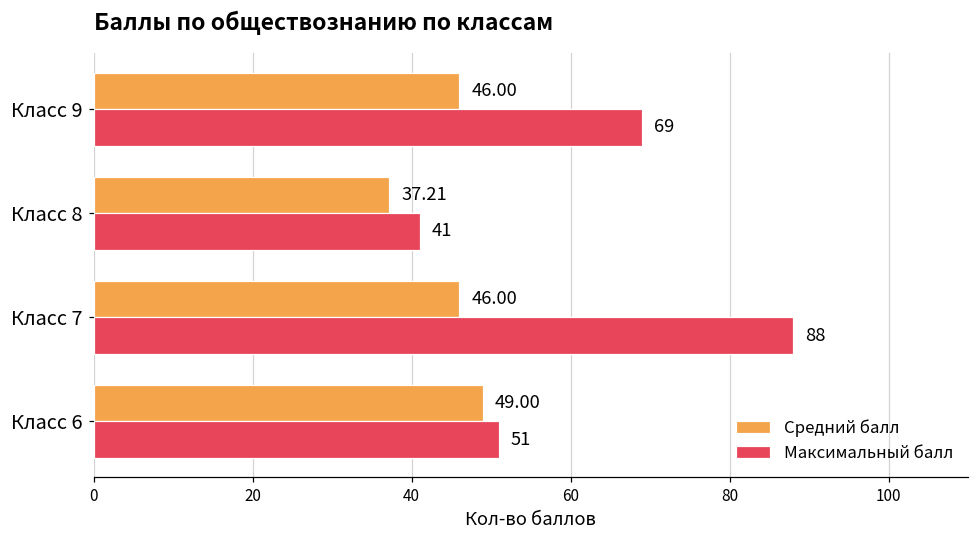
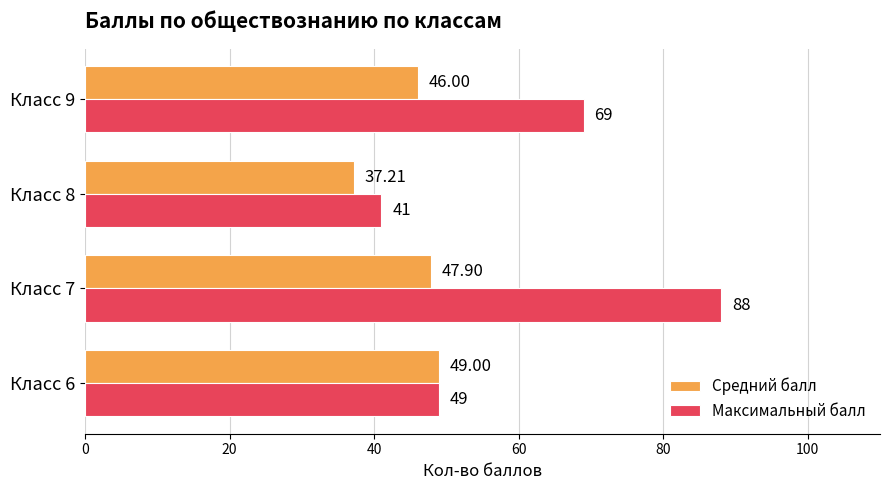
  {
    "Средний балл": {
      "Класс 9": 46.00,
      "Класс 8": 37.21,
-     "Класс 7": 46.00,
+     "Класс 7": 47.90,
      "Класс 6": 49.00
    },
    "Максимальный балл": {
      "Класс 9": 69,
      "Класс 8": 41,
      "Класс 7": 88,
-     "Класс 6": 51
+     "Класс 6": 49
    }
  }
